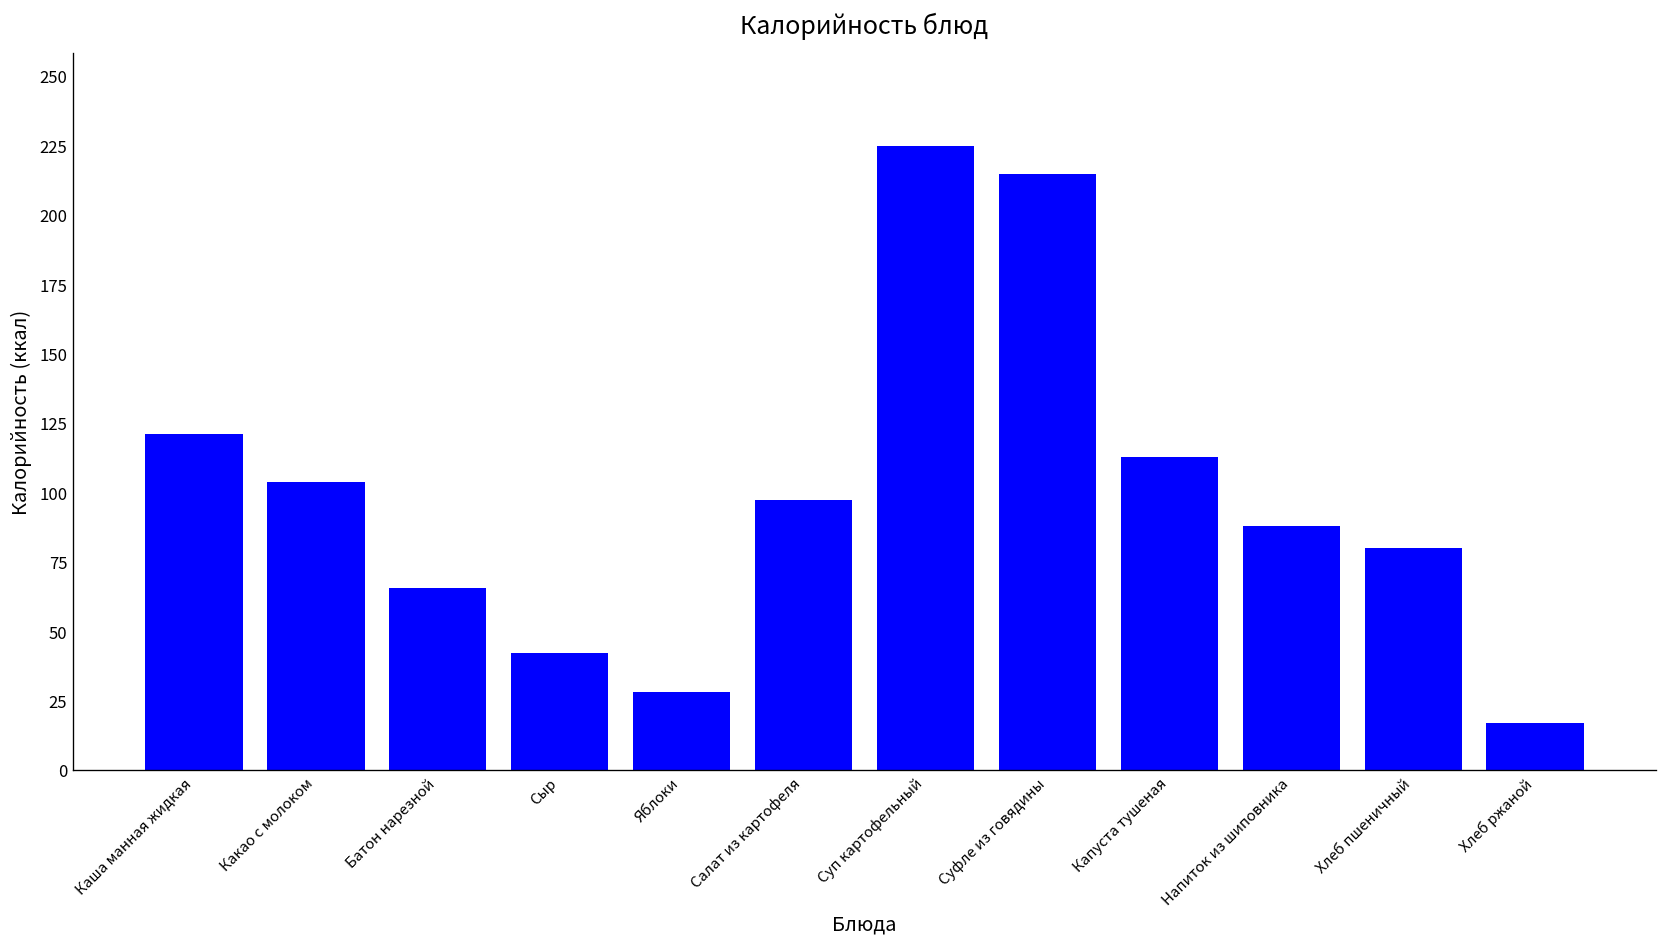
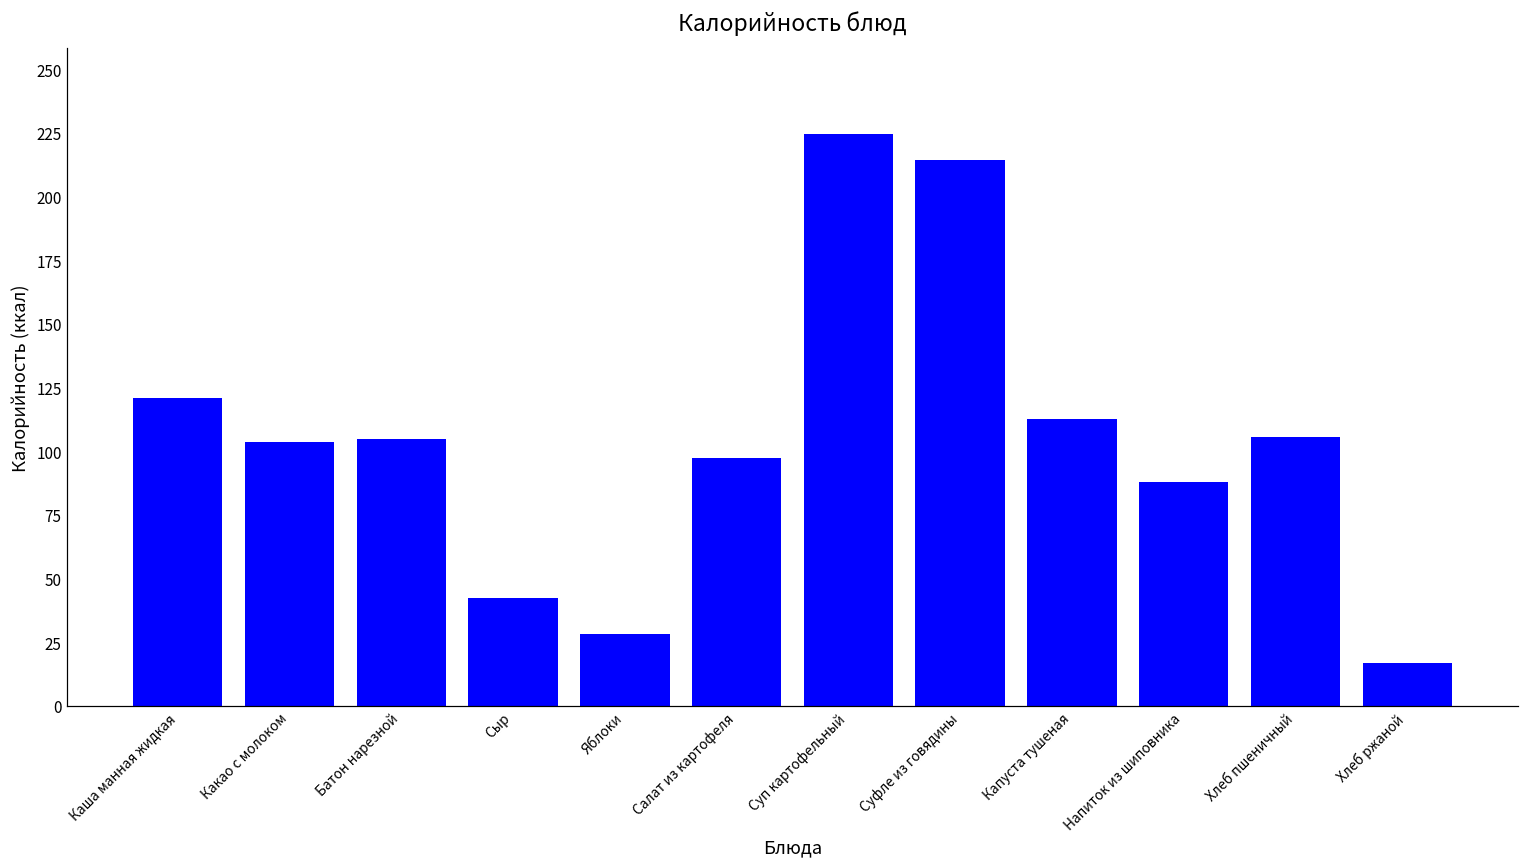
  {
    "Каша манная жидкая": 121,
    "Какао с молоком": 104,
-   "Батон нарезной": 66,
+   "Батон нарезной": 105,
    "Сыр": 42,
    "Яблоки": 28,
    "Салат из картофеля": 97,
    "Суп картофельный": 225,
    "Суфле из говядины": 215,
    "Капуста тушеная": 113,
    "Напиток из шиповника": 88,
-   "Хлеб пшеничный": 80,
+   "Хлеб пшеничный": 106,
    "Хлеб ржаной": 17
  }
